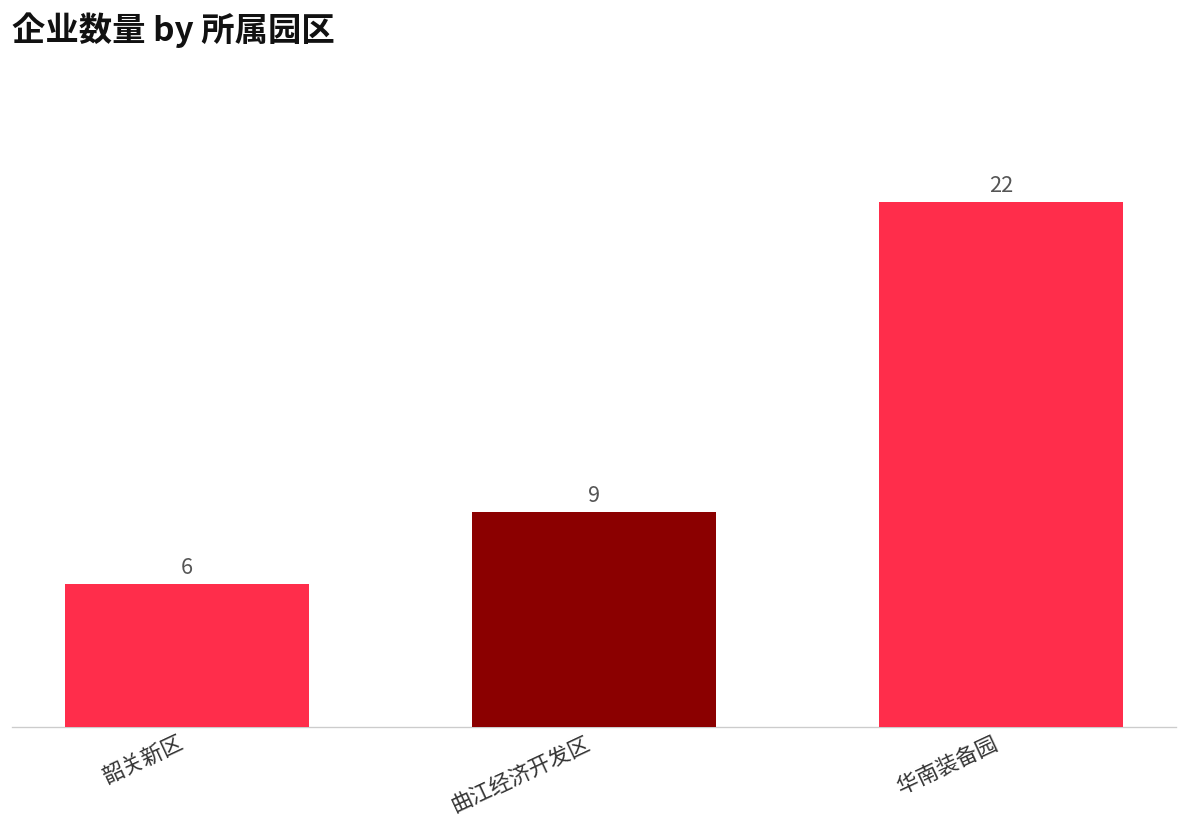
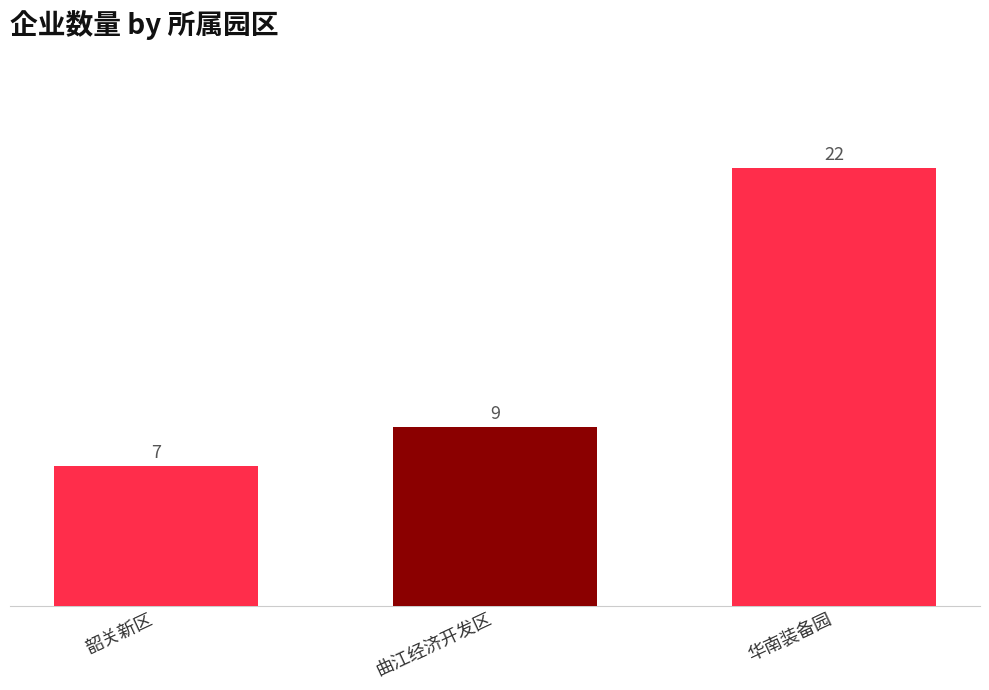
  {
-   "韶关新区": 6,
+   "韶关新区": 7,
    "曲江经济开发区": 9,
    "华南装备园": 22
  }
